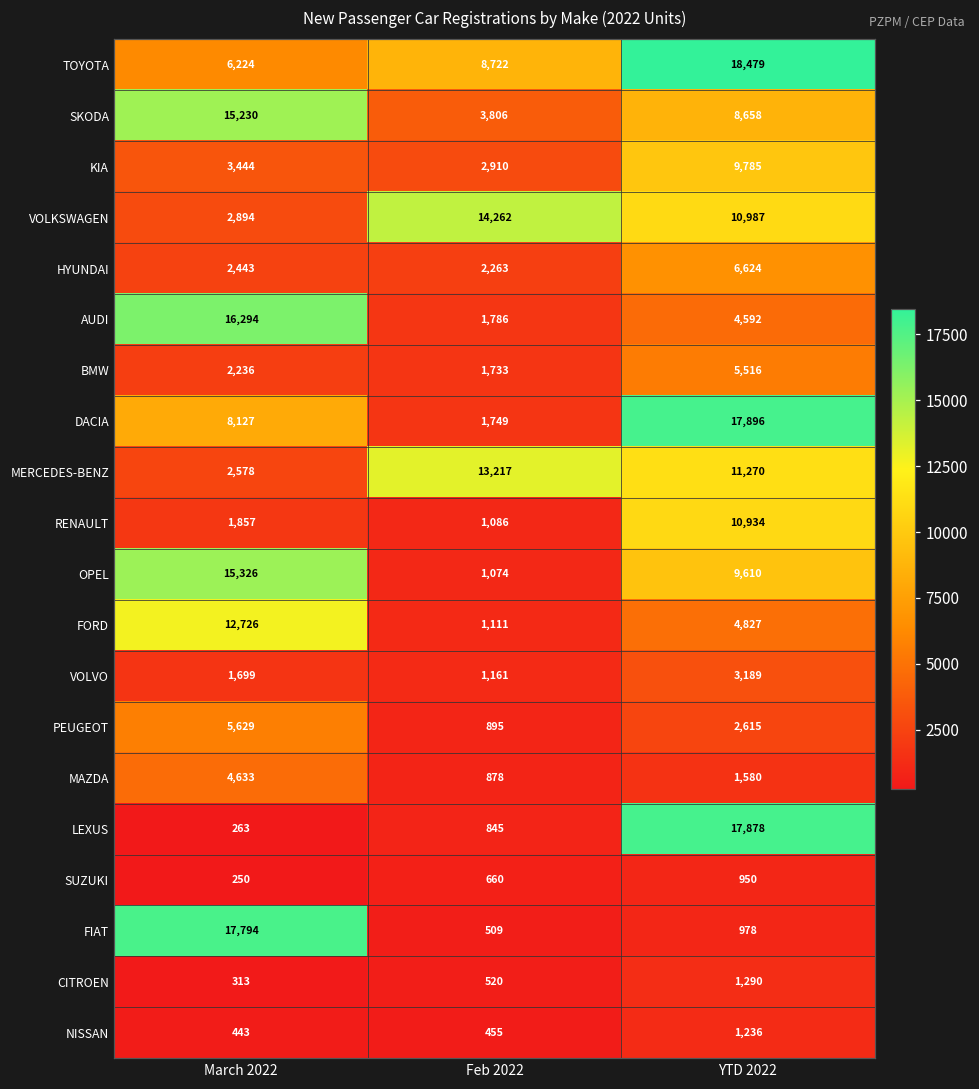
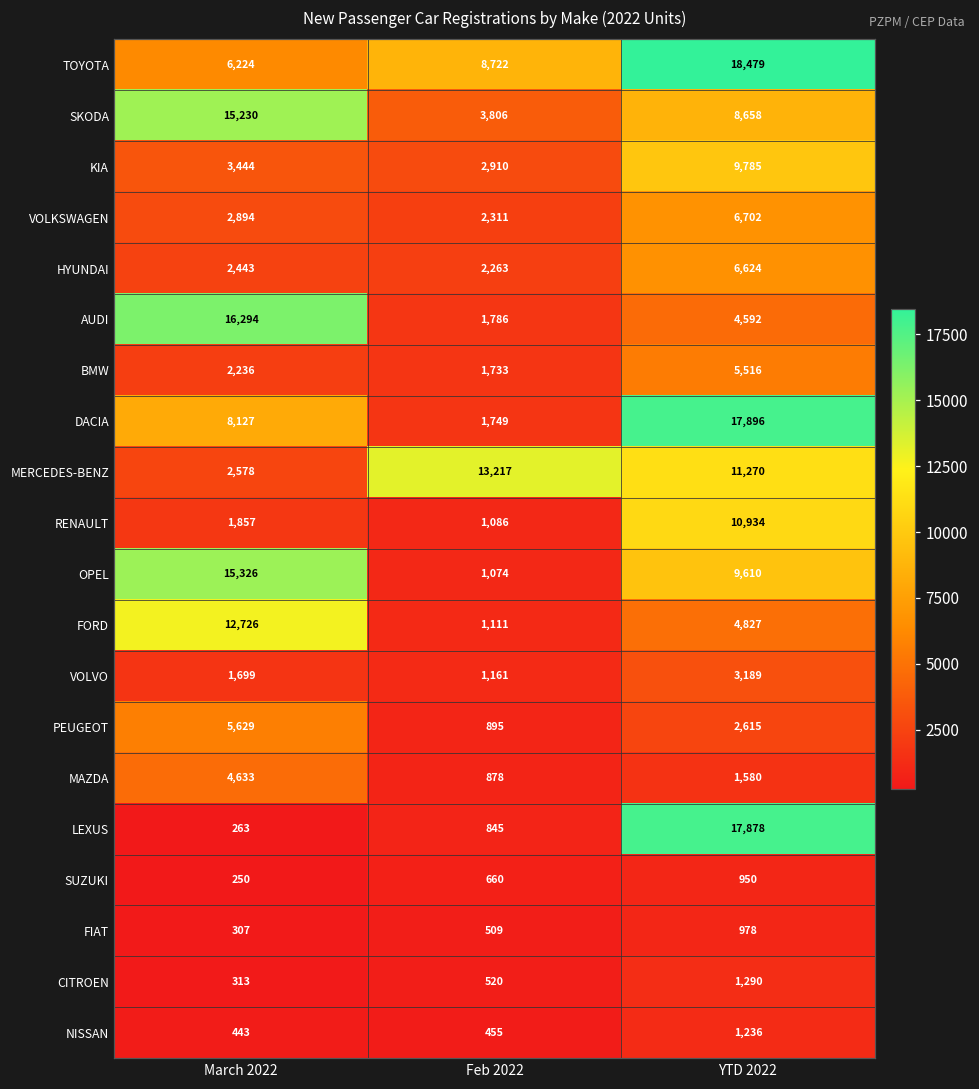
  {
    "TOYOTA": {
      "March 2022": "6,224",
      "Feb 2022": "8,722",
      "YTD 2022": "18,479"
    },
    "SKODA": {
      "March 2022": "15,230",
      "Feb 2022": "3,806",
      "YTD 2022": "8,658"
    },
    "KIA": {
      "March 2022": "3,444",
      "Feb 2022": "2,910",
      "YTD 2022": "9,785"
    },
    "VOLKSWAGEN": {
      "March 2022": "2,894",
-     "Feb 2022": "14,262",
-     "YTD 2022": "10,987"
+     "Feb 2022": "2,311",
+     "YTD 2022": "6,702"
    },
    "HYUNDAI": {
      "March 2022": "2,443",
      "Feb 2022": "2,263",
      "YTD 2022": "6,624"
    },
    "AUDI": {
      "March 2022": "16,294",
      "Feb 2022": "1,786",
      "YTD 2022": "4,592"
    },
    "BMW": {
      "March 2022": "2,236",
      "Feb 2022": "1,733",
      "YTD 2022": "5,516"
    },
    "DACIA": {
      "March 2022": "8,127",
      "Feb 2022": "1,749",
      "YTD 2022": "17,896"
    },
    "MERCEDES-BENZ": {
      "March 2022": "2,578",
      "Feb 2022": "13,217",
      "YTD 2022": "11,270"
    },
    "RENAULT": {
      "March 2022": "1,857",
      "Feb 2022": "1,086",
      "YTD 2022": "10,934"
    },
    "OPEL": {
      "March 2022": "15,326",
      "Feb 2022": "1,074",
      "YTD 2022": "9,610"
    },
    "FORD": {
      "March 2022": "12,726",
      "Feb 2022": "1,111",
      "YTD 2022": "4,827"
    },
    "VOLVO": {
      "March 2022": "1,699",
      "Feb 2022": "1,161",
      "YTD 2022": "3,189"
    },
    "PEUGEOT": {
      "March 2022": "5,629",
      "Feb 2022": "895",
      "YTD 2022": "2,615"
    },
    "MAZDA": {
      "March 2022": "4,633",
      "Feb 2022": "878",
      "YTD 2022": "1,580"
    },
    "LEXUS": {
      "March 2022": "263",
      "Feb 2022": "845",
      "YTD 2022": "17,878"
    },
    "SUZUKI": {
      "March 2022": "250",
      "Feb 2022": "660",
      "YTD 2022": "950"
    },
    "FIAT": {
-     "March 2022": "17,794",
+     "March 2022": "307",
      "Feb 2022": "509",
      "YTD 2022": "978"
    },
    "CITROEN": {
      "March 2022": "313",
      "Feb 2022": "520",
      "YTD 2022": "1,290"
    },
    "NISSAN": {
      "March 2022": "443",
      "Feb 2022": "455",
      "YTD 2022": "1,236"
    }
  }
